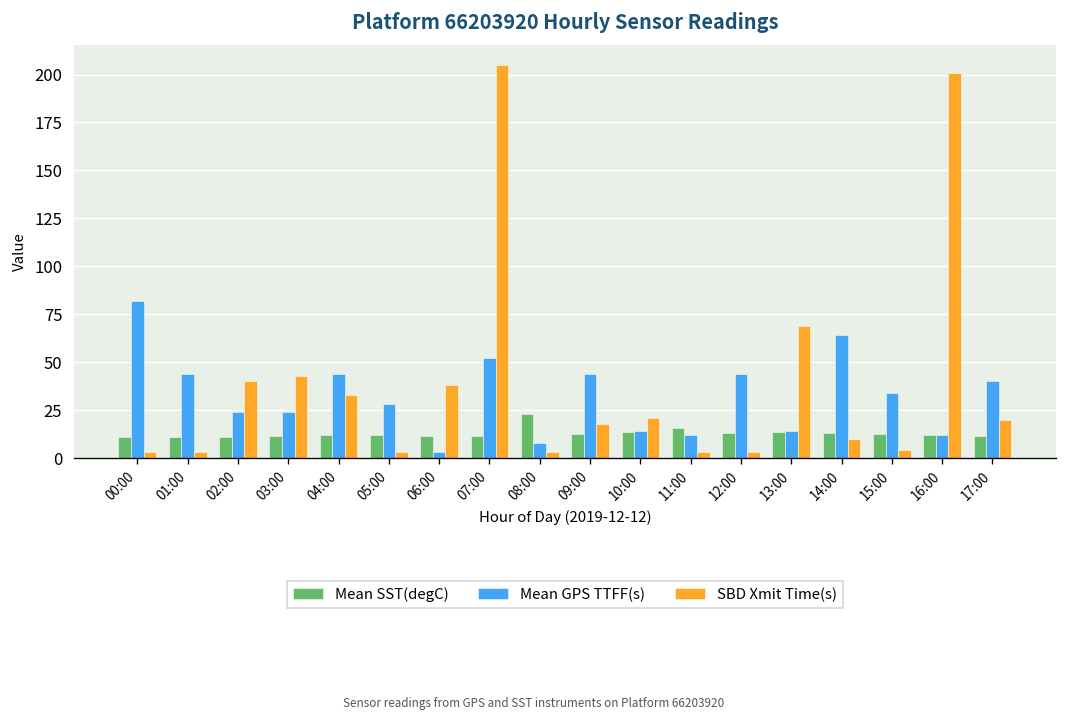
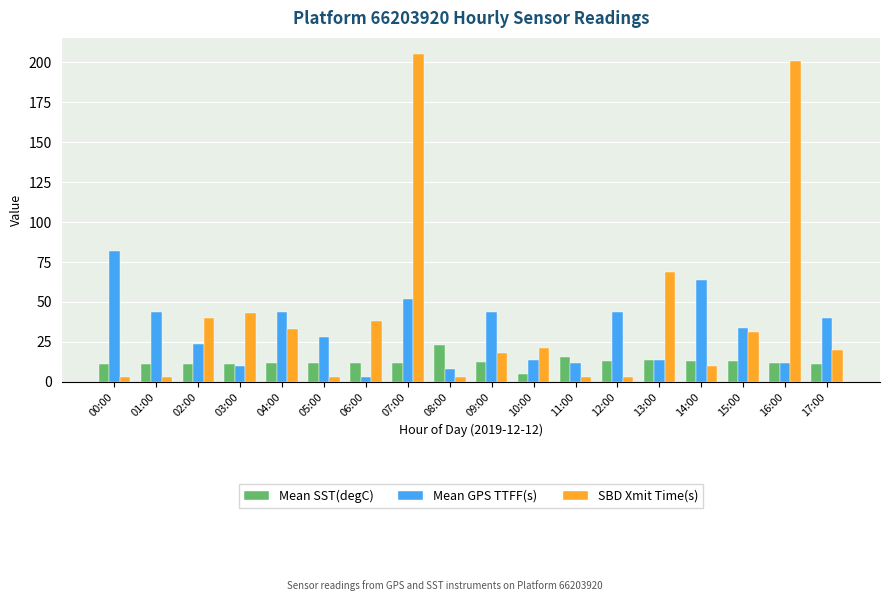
  {
    "Mean SST(degC)": {
      "00:00": 11,
      "01:00": 11,
      "02:00": 11,
      "03:00": 11,
      "04:00": 12,
      "05:00": 12,
      "06:00": 12,
      "07:00": 12,
      "08:00": 23,
      "09:00": 13,
-     "10:00": 13,
+     "10:00": 5,
      "11:00": 16,
      "12:00": 13,
      "13:00": 14,
      "14:00": 13,
      "15:00": 13,
      "16:00": 12,
      "17:00": 11
    },
    "Mean GPS TTFF(s)": {
      "00:00": 82,
      "01:00": 44,
      "02:00": 24,
-     "03:00": 24,
+     "03:00": 10,
      "04:00": 44,
      "05:00": 28,
      "06:00": 3,
      "07:00": 52,
      "08:00": 8,
      "09:00": 44,
      "10:00": 14,
      "11:00": 12,
      "12:00": 44,
      "13:00": 14,
      "14:00": 64,
      "15:00": 34,
      "16:00": 12,
      "17:00": 40
    },
    "SBD Xmit Time(s)": {
      "00:00": 3,
      "01:00": 3,
      "02:00": 40,
      "03:00": 43,
      "04:00": 33,
      "05:00": 3,
      "06:00": 38,
      "07:00": 205,
      "08:00": 3,
      "09:00": 18,
      "10:00": 21,
      "11:00": 3,
      "12:00": 3,
      "13:00": 69,
      "14:00": 10,
-     "15:00": 4,
+     "15:00": 31,
      "16:00": 201,
      "17:00": 20
    }
  }
